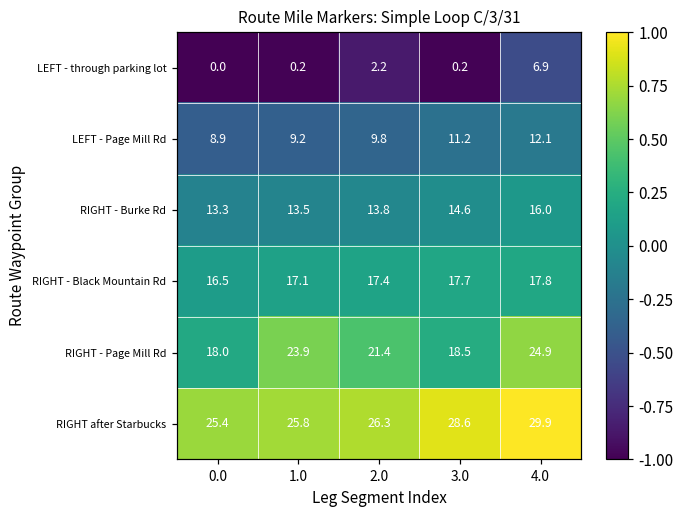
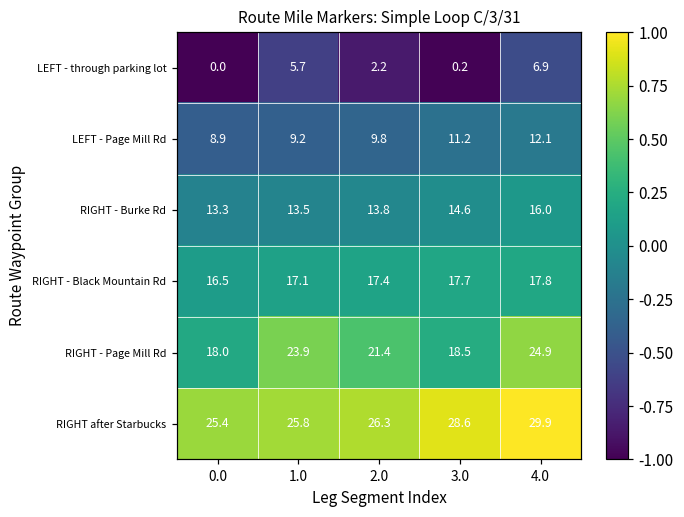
  {
    "LEFT - through parking lot": {
      "0.0": 0.0,
-     "1.0": 0.2,
+     "1.0": 5.7,
      "2.0": 2.2,
      "3.0": 0.2,
      "4.0": 6.9
    },
    "LEFT - Page Mill Rd": {
      "0.0": 8.9,
      "1.0": 9.2,
      "2.0": 9.8,
      "3.0": 11.2,
      "4.0": 12.1
    },
    "RIGHT - Burke Rd": {
      "0.0": 13.3,
      "1.0": 13.5,
      "2.0": 13.8,
      "3.0": 14.6,
      "4.0": 16.0
    },
    "RIGHT - Black Mountain Rd": {
      "0.0": 16.5,
      "1.0": 17.1,
      "2.0": 17.4,
      "3.0": 17.7,
      "4.0": 17.8
    },
    "RIGHT - Page Mill Rd": {
      "0.0": 18.0,
      "1.0": 23.9,
      "2.0": 21.4,
      "3.0": 18.5,
      "4.0": 24.9
    },
    "RIGHT after Starbucks": {
      "0.0": 25.4,
      "1.0": 25.8,
      "2.0": 26.3,
      "3.0": 28.6,
      "4.0": 29.9
    }
  }
